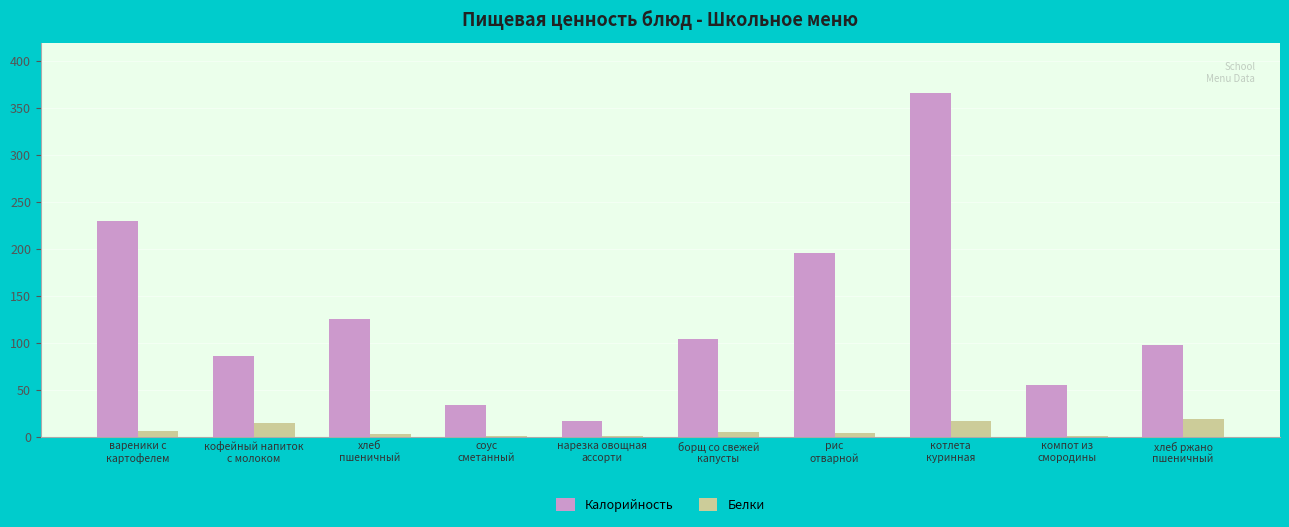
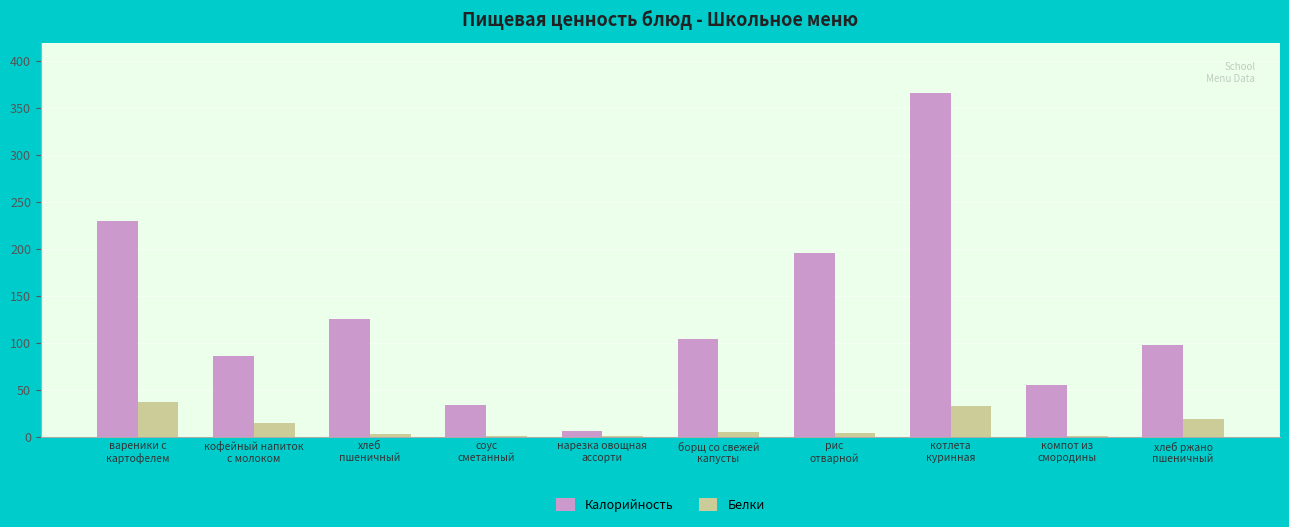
  {
    "Калорийность": {
      "вареники с картофелем": 230,
      "кофейный напиток с молоком": 90,
      "хлеб пшеничный": 130,
      "соус сметанный": 30,
-     "нарезка овощная ассорти": 20,
+     "нарезка овощная ассорти": 10,
      "борщ со свежей капусты": 100,
      "рис отварной": 200,
      "котлета куринная": 370,
      "компот из смородины": 50,
      "хлеб ржано пшеничный": 100
    },
    "Белки": {
-     "вареники с картофелем": 10,
+     "вареники с картофелем": 40,
      "кофейный напиток с молоком": 10,
      "борщ со свежей капусты": 10,
      "рис отварной": 0,
-     "котлета куринная": 20,
+     "котлета куринная": 30,
      "хлеб ржано пшеничный": 20
    }
  }
